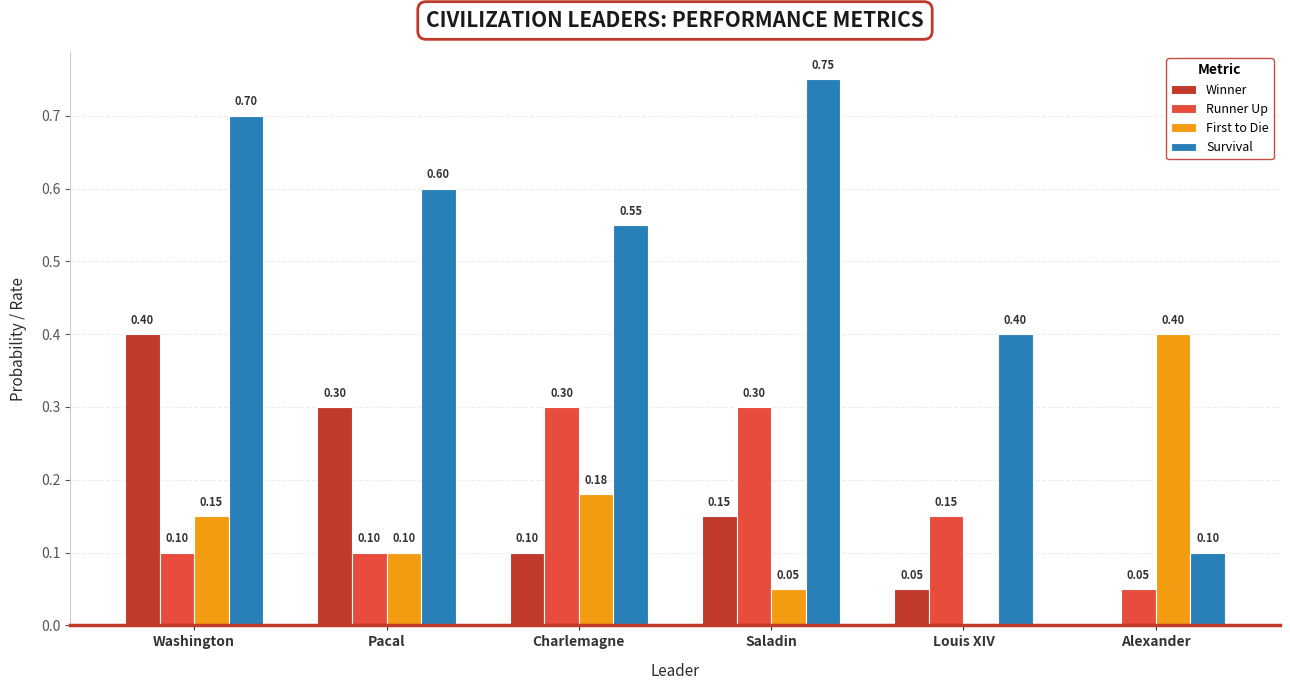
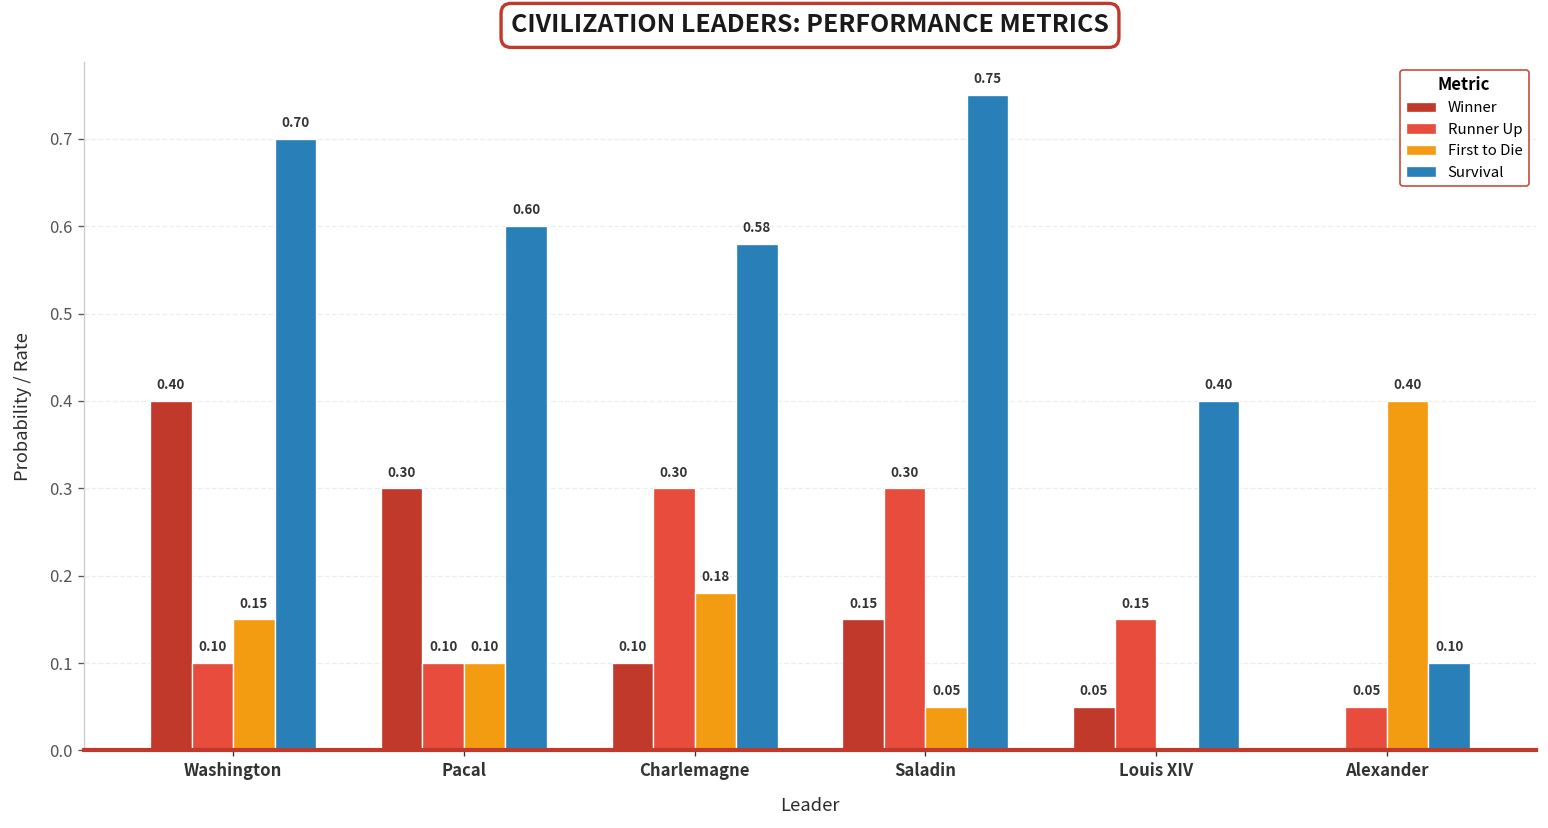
  {
    "First to Die": {
      "Washington": 0.15,
      "Pacal": 0.10,
      "Charlemagne": 0.18,
      "Saladin": 0.05,
      "Alexander": 0.40
    },
    "Survival": {
      "Washington": 0.70,
      "Pacal": 0.60,
-     "Charlemagne": 0.55,
+     "Charlemagne": 0.58,
      "Saladin": 0.75,
      "Louis XIV": 0.40,
      "Alexander": 0.10
    }
  }
